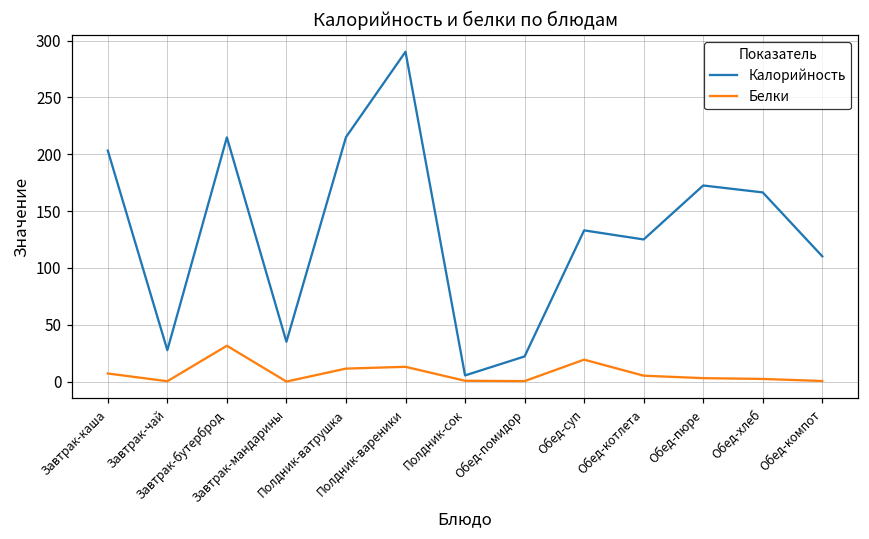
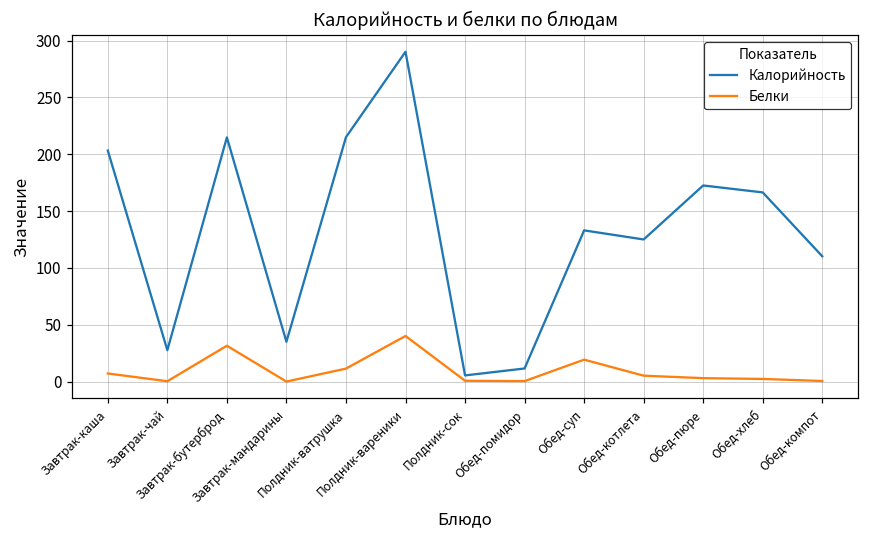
  {
    "Калорийность": {
      "Завтрак-каша": 203,
      "Завтрак-чай": 28,
      "Завтрак-бутерброд": 215,
      "Завтрак-мандарины": 35,
      "Полдник-ватрушка": 215,
      "Полдник-вареники": 290,
      "Полдник-сок": 5,
-     "Обед-помидор": 22,
+     "Обед-помидор": 12,
      "Обед-суп": 133,
      "Обед-котлета": 125,
      "Обед-пюре": 173,
      "Обед-хлеб": 166,
      "Обед-компот": 110
    },
    "Белки": {
      "Завтрак-каша": 7,
      "Завтрак-чай": 0,
      "Завтрак-бутерброд": 32,
      "Завтрак-мандарины": 0,
      "Полдник-ватрушка": 11,
-     "Полдник-вареники": 13,
+     "Полдник-вареники": 40,
      "Полдник-сок": 1,
      "Обед-помидор": 0,
      "Обед-суп": 19,
      "Обед-котлета": 5,
      "Обед-пюре": 3,
      "Обед-хлеб": 2,
      "Обед-компот": 1
    }
  }
